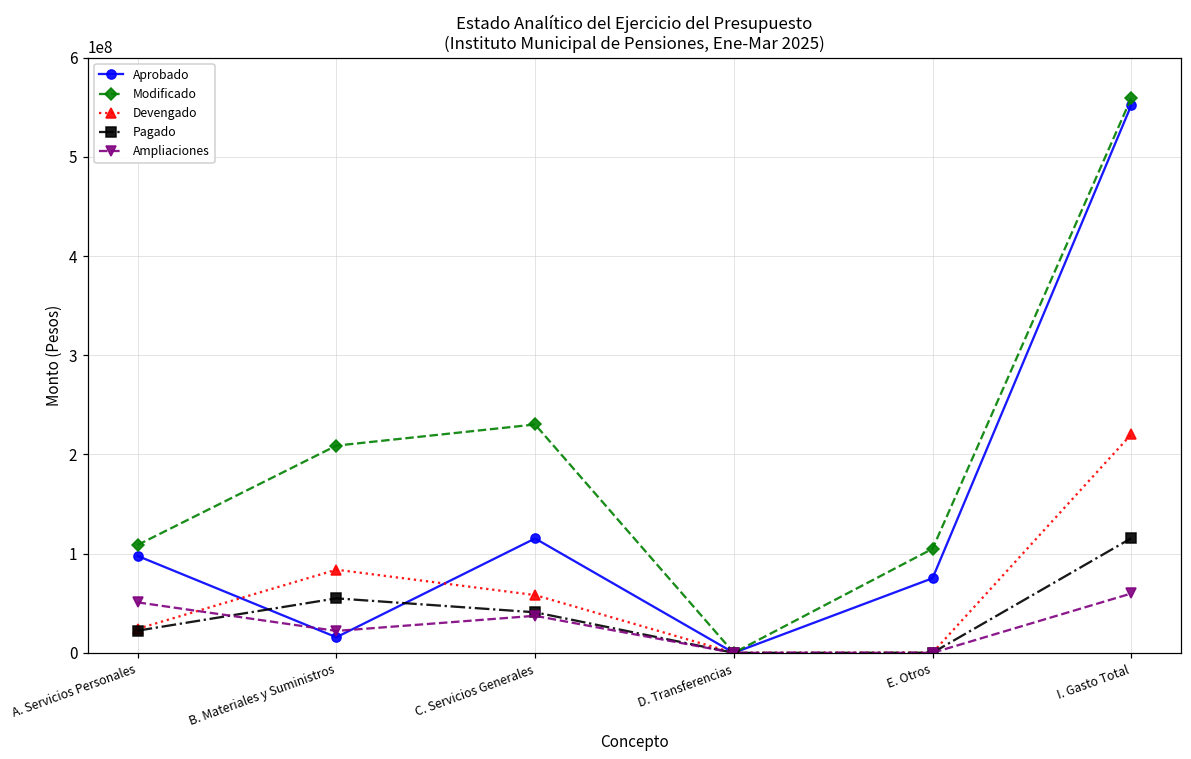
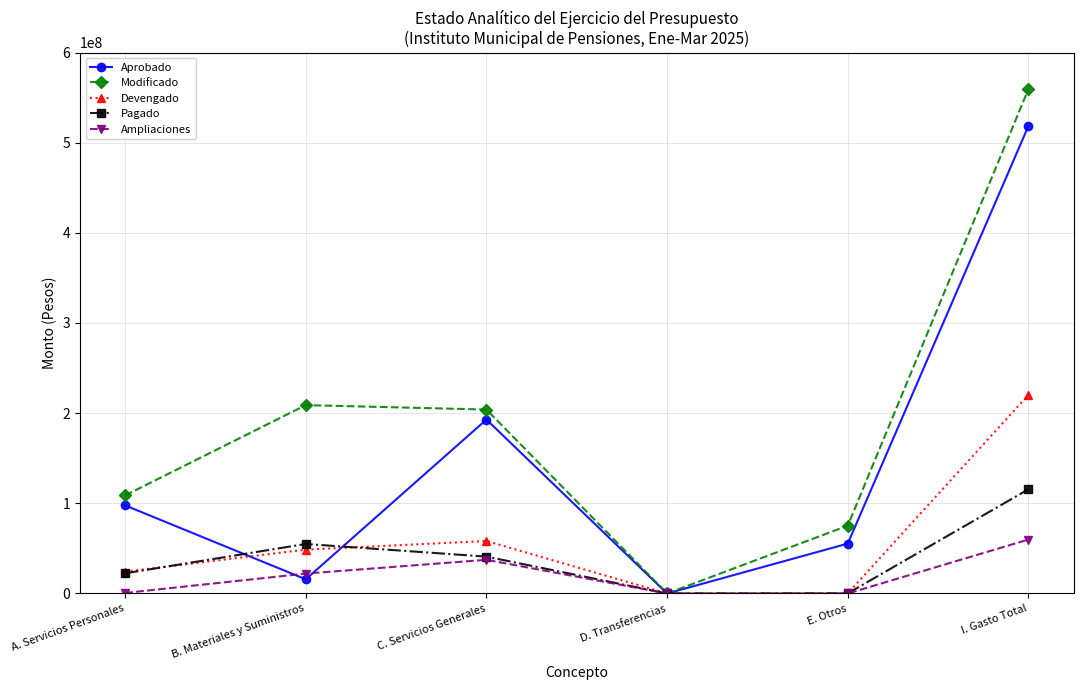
  {
    "Aprobado": {
      "A. Servicios Personales": 100000000,
      "B. Materiales y Suministros": 20000000,
-     "C. Servicios Generales": 120000000,
-     "E. Otros": 80000000,
-     "I. Gasto Total": 550000000
+     "C. Servicios Generales": 190000000,
+     "E. Otros": 60000000,
+     "I. Gasto Total": 520000000
    },
    "Modificado": {
      "A. Servicios Personales": 110000000,
      "B. Materiales y Suministros": 210000000,
-     "C. Servicios Generales": 230000000,
-     "E. Otros": 100000000,
+     "C. Servicios Generales": 200000000,
+     "E. Otros": 80000000,
      "I. Gasto Total": 560000000
    },
    "Devengado": {
-     "B. Materiales y Suministros": 80000000,
+     "B. Materiales y Suministros": 50000000,
      "C. Servicios Generales": 60000000,
      "I. Gasto Total": 220000000
    },
    "Pagado": {
      "B. Materiales y Suministros": 50000000,
      "C. Servicios Generales": 40000000,
      "I. Gasto Total": 120000000
    },
    "Ampliaciones": {
-     "A. Servicios Personales": 50000000,
+     "A. Servicios Personales": 0,
      "B. Materiales y Suministros": 20000000,
      "C. Servicios Generales": 40000000,
      "I. Gasto Total": 60000000
    }
  }
